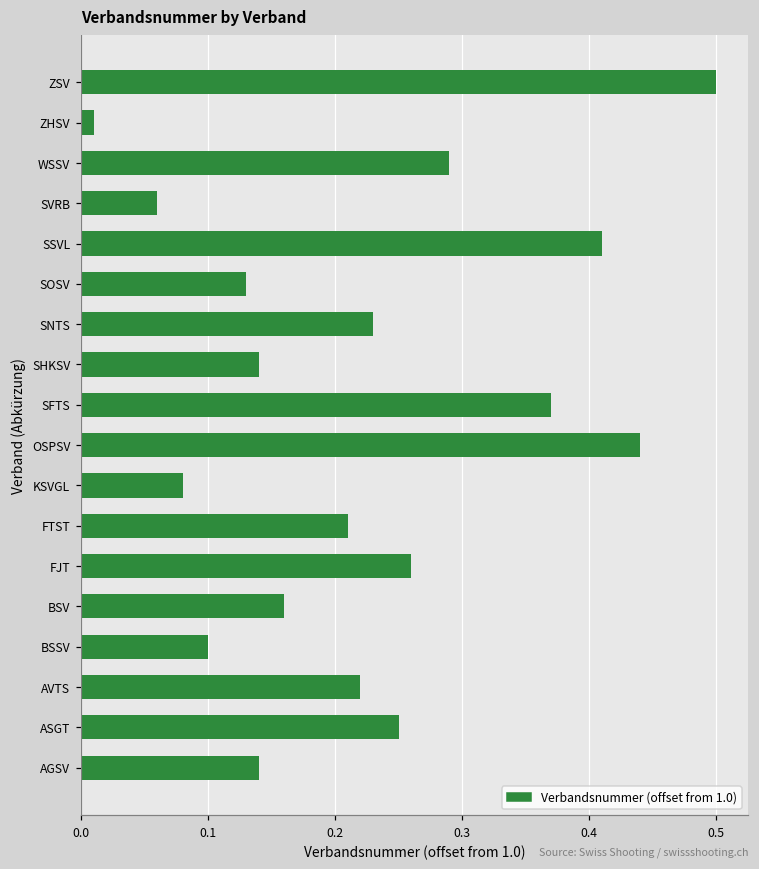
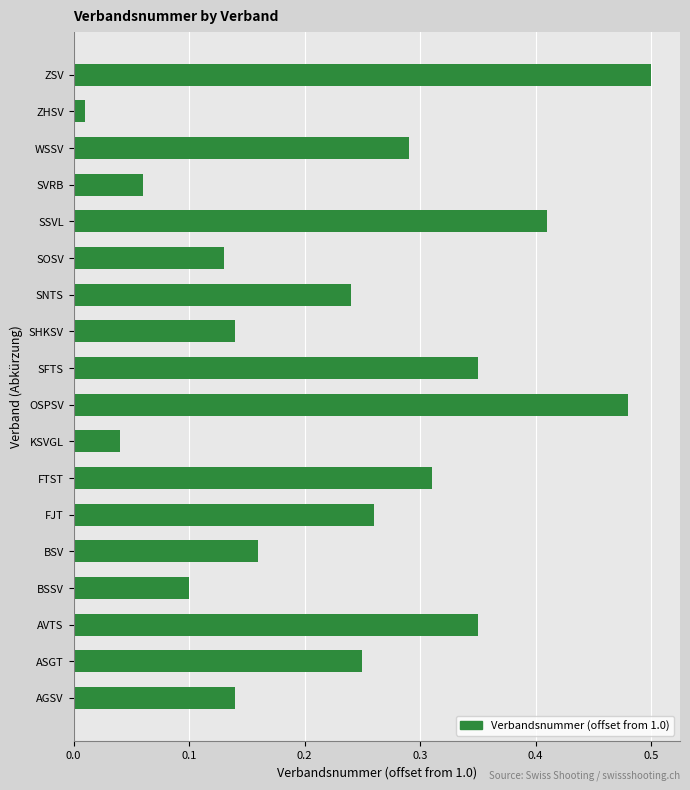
  {
    "ZSV": 0.500,
    "ZHSV": 0.010,
    "WSSV": 0.290,
    "SVRB": 0.060,
    "SSVL": 0.410,
    "SOSV": 0.130,
-   "SNTS": 0.230,
+   "SNTS": 0.240,
    "SHKSV": 0.140,
-   "SFTS": 0.370,
-   "OSPSV": 0.440,
-   "KSVGL": 0.080,
-   "FTST": 0.210,
+   "SFTS": 0.350,
+   "OSPSV": 0.480,
+   "KSVGL": 0.040,
+   "FTST": 0.310,
    "FJT": 0.260,
    "BSV": 0.160,
    "BSSV": 0.100,
-   "AVTS": 0.220,
+   "AVTS": 0.350,
    "ASGT": 0.250,
    "AGSV": 0.140
  }
